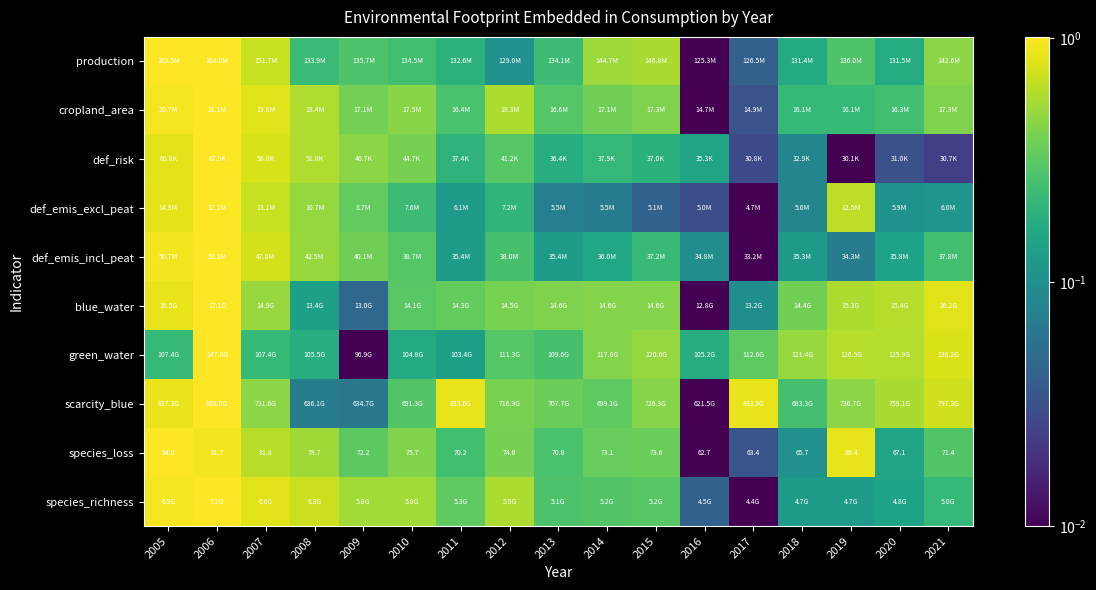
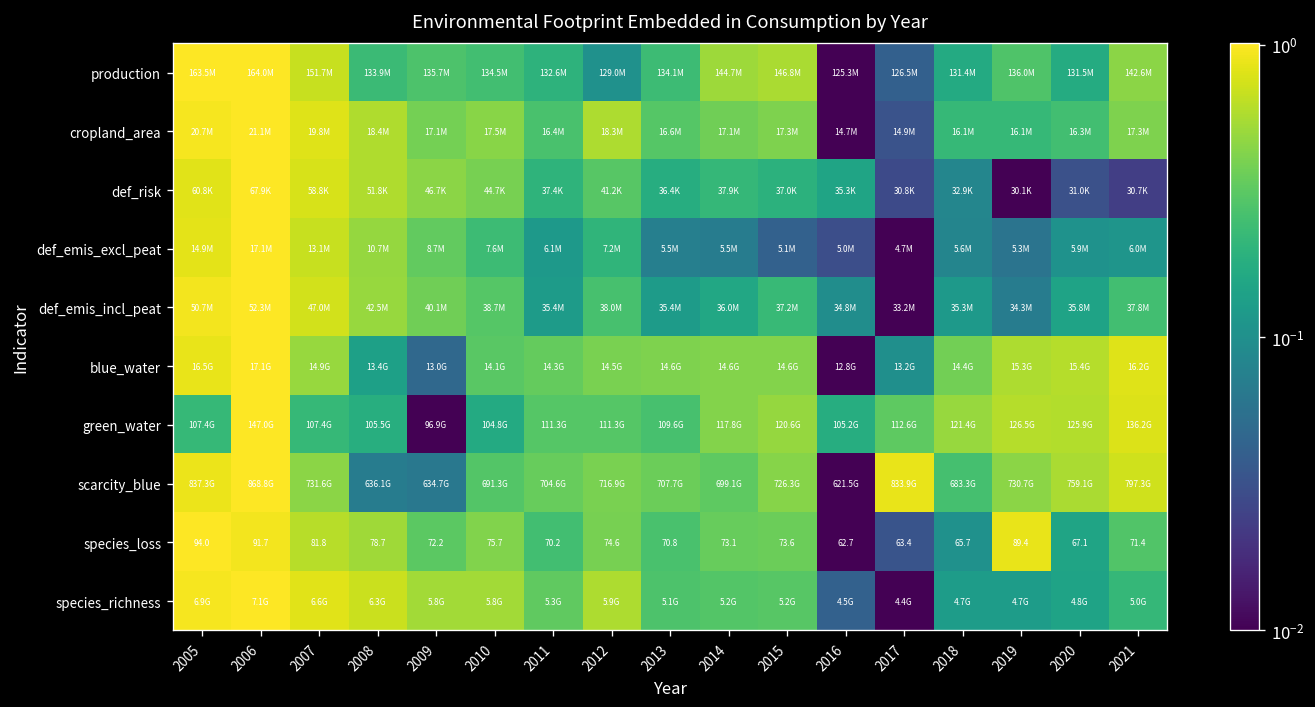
  {
    "production": {
      "2005": "163.5M",
      "2006": "164.0M",
      "2007": "151.7M",
      "2008": "133.9M",
      "2009": "135.7M",
      "2010": "134.5M",
      "2011": "132.6M",
      "2012": "129.0M",
      "2013": "134.1M",
      "2014": "144.7M",
      "2015": "146.8M",
      "2016": "125.3M",
      "2017": "126.5M",
      "2018": "131.4M",
      "2019": "136.0M",
      "2020": "131.5M",
      "2021": "142.6M"
    },
    "cropland_area": {
      "2005": "20.7M",
      "2006": "21.1M",
      "2007": "19.8M",
      "2008": "18.4M",
      "2009": "17.1M",
      "2010": "17.5M",
      "2011": "16.4M",
      "2012": "18.3M",
      "2013": "16.6M",
      "2014": "17.1M",
      "2015": "17.3M",
      "2016": "14.7M",
      "2017": "14.9M",
      "2018": "16.1M",
      "2019": "16.1M",
      "2020": "16.3M",
      "2021": "17.3M"
    },
    "def_risk": {
      "2005": "60.8K",
      "2006": "67.9K",
      "2007": "58.8K",
      "2008": "51.8K",
      "2009": "46.7K",
      "2010": "44.7K",
      "2011": "37.4K",
      "2012": "41.2K",
      "2013": "36.4K",
      "2014": "37.9K",
      "2015": "37.0K",
      "2016": "35.3K",
      "2017": "30.8K",
      "2018": "32.9K",
      "2019": "30.1K",
      "2020": "31.0K",
      "2021": "30.7K"
    },
    "def_emis_excl_peat": {
      "2005": "14.9M",
      "2006": "17.1M",
      "2007": "13.1M",
      "2008": "10.7M",
      "2009": "8.7M",
      "2010": "7.6M",
      "2011": "6.1M",
      "2012": "7.2M",
      "2013": "5.5M",
      "2014": "5.5M",
      "2015": "5.1M",
      "2016": "5.0M",
      "2017": "4.7M",
      "2018": "5.6M",
-     "2019": "12.5M",
+     "2019": "5.3M",
      "2020": "5.9M",
      "2021": "6.0M"
    },
    "def_emis_incl_peat": {
      "2005": "50.7M",
      "2006": "52.3M",
      "2007": "47.0M",
      "2008": "42.5M",
      "2009": "40.1M",
      "2010": "38.7M",
      "2011": "35.4M",
      "2012": "38.0M",
      "2013": "35.4M",
      "2014": "36.0M",
      "2015": "37.2M",
      "2016": "34.8M",
      "2017": "33.2M",
      "2018": "35.3M",
      "2019": "34.3M",
      "2020": "35.8M",
      "2021": "37.8M"
    },
    "blue_water": {
      "2005": "16.5G",
      "2006": "17.1G",
      "2007": "14.9G",
      "2008": "13.4G",
      "2009": "13.0G",
      "2010": "14.1G",
      "2011": "14.3G",
      "2012": "14.5G",
      "2013": "14.6G",
      "2014": "14.6G",
      "2015": "14.6G",
      "2016": "12.8G",
      "2017": "13.2G",
      "2018": "14.4G",
      "2019": "15.3G",
      "2020": "15.4G",
      "2021": "16.2G"
    },
    "green_water": {
      "2005": "107.4G",
      "2006": "147.0G",
      "2007": "107.4G",
      "2008": "105.5G",
      "2009": "96.9G",
      "2010": "104.8G",
-     "2011": "103.4G",
+     "2011": "111.3G",
      "2012": "111.3G",
      "2013": "109.6G",
      "2014": "117.8G",
      "2015": "120.6G",
      "2016": "105.2G",
      "2017": "112.6G",
      "2018": "121.4G",
      "2019": "126.5G",
      "2020": "125.9G",
      "2021": "136.2G"
    },
    "scarcity_blue": {
      "2005": "837.3G",
      "2006": "868.8G",
      "2007": "731.6G",
      "2008": "636.1G",
      "2009": "634.7G",
      "2010": "691.3G",
-     "2011": "833.6G",
+     "2011": "704.6G",
      "2012": "716.9G",
      "2013": "707.7G",
      "2014": "699.1G",
      "2015": "726.3G",
      "2016": "621.5G",
      "2017": "833.9G",
      "2018": "683.3G",
      "2019": "730.7G",
      "2020": "759.1G",
      "2021": "797.3G"
    },
    "species_loss": {
      "2005": "94.0",
      "2006": "91.7",
      "2007": "81.8",
      "2008": "78.7",
      "2009": "72.2",
      "2010": "75.7",
      "2011": "70.2",
      "2012": "74.6",
      "2013": "70.8",
      "2014": "73.1",
      "2015": "73.6",
      "2016": "62.7",
      "2017": "63.4",
      "2018": "65.7",
      "2019": "89.4",
      "2020": "67.1",
      "2021": "71.4"
    },
    "species_richness": {
      "2005": "6.9G",
      "2006": "7.1G",
      "2007": "6.6G",
      "2008": "6.3G",
      "2009": "5.8G",
      "2010": "5.8G",
      "2011": "5.3G",
      "2012": "5.9G",
      "2013": "5.1G",
      "2014": "5.2G",
      "2015": "5.2G",
      "2016": "4.5G",
      "2017": "4.4G",
      "2018": "4.7G",
      "2019": "4.7G",
      "2020": "4.8G",
      "2021": "5.0G"
    }
  }
